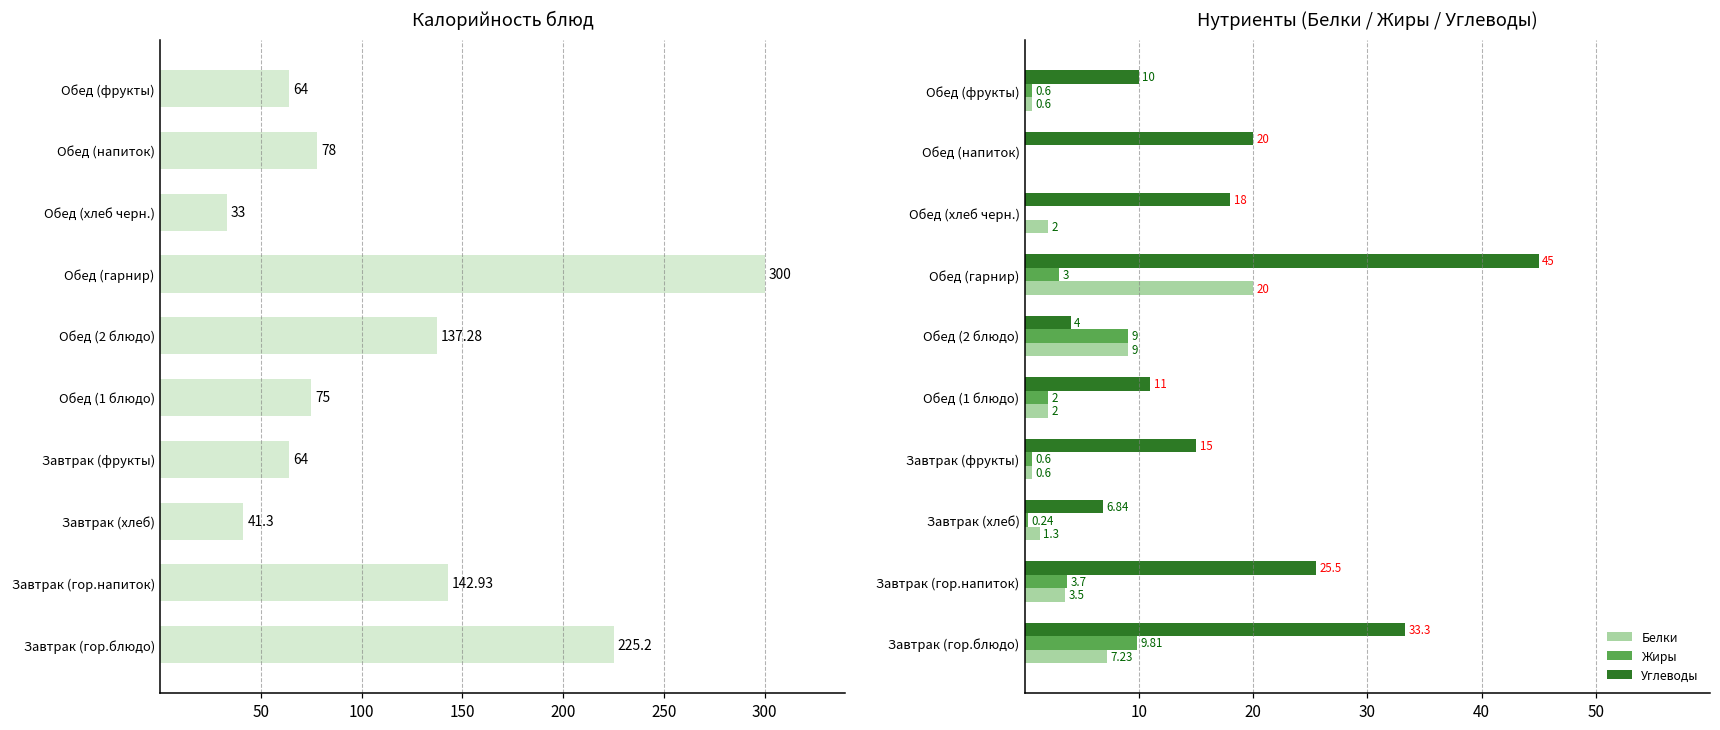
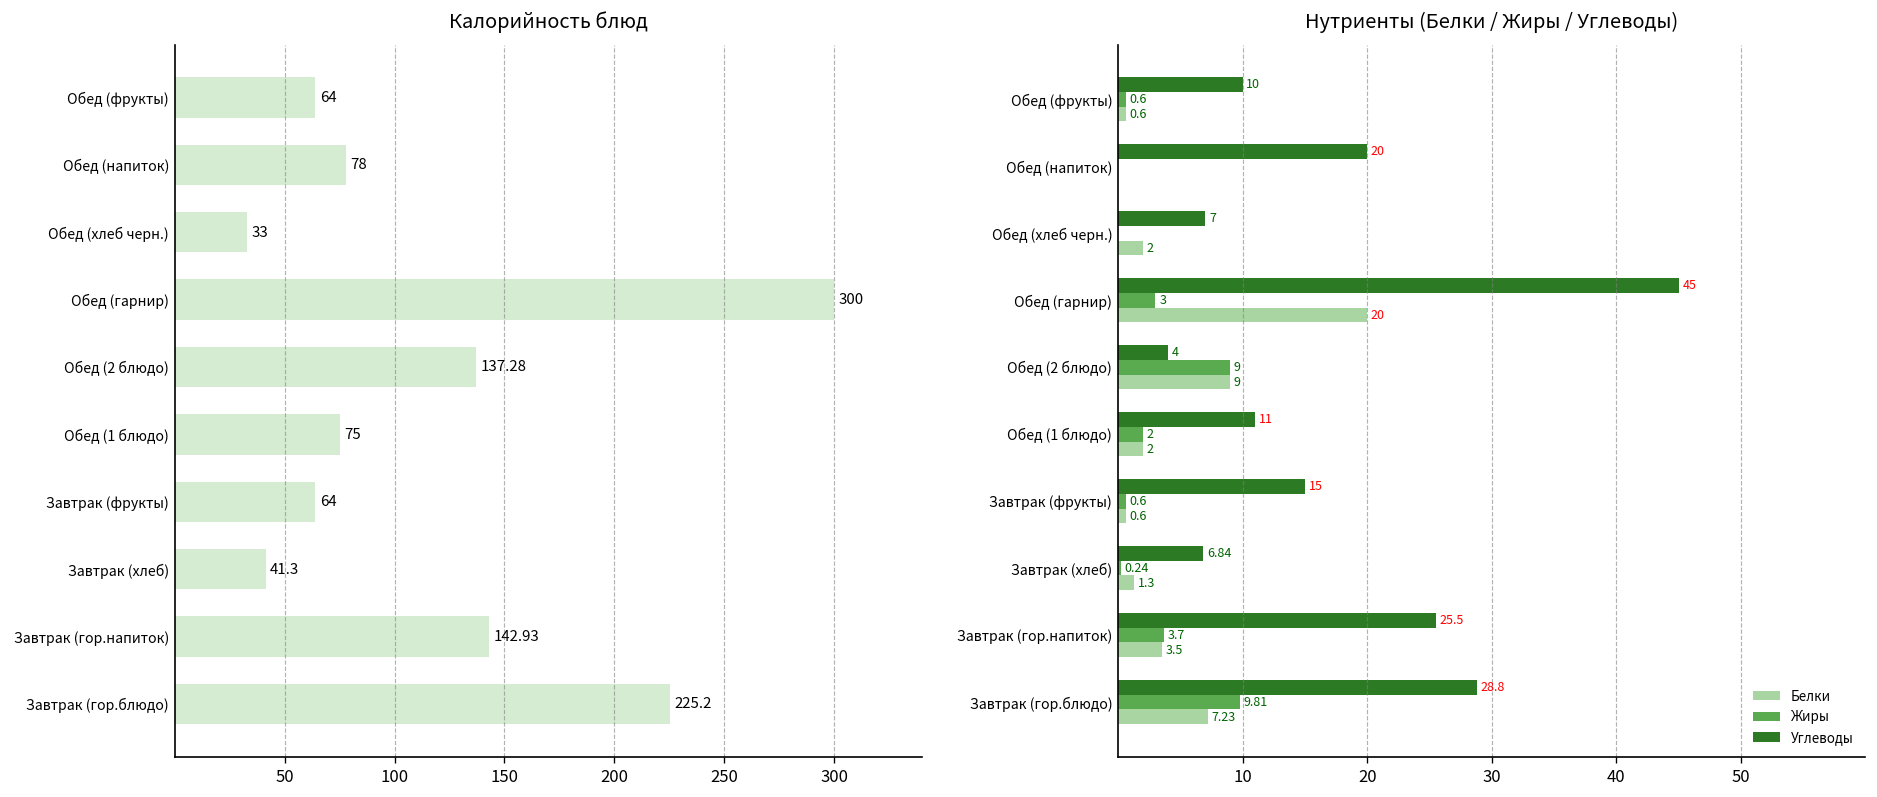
  {
    "Калорийность блюд": {
      "Обед (фрукты)": 64,
      "Обед (напиток)": 78,
      "Обед (хлеб черн.)": 33,
      "Обед (гарнир)": 300,
      "Обед (2 блюдо)": 137.28,
      "Обед (1 блюдо)": 75,
      "Завтрак (фрукты)": 64,
      "Завтрак (хлеб)": 41.3,
      "Завтрак (гор.напиток)": 142.93,
      "Завтрак (гор.блюдо)": 225.2
    },
    "Нутриенты (Белки / Жиры / Углеводы)": {
      "Белки": {
        "Обед (фрукты)": 0.6,
        "Обед (хлеб черн.)": 2,
        "Обед (гарнир)": 20,
        "Обед (2 блюдо)": 9,
        "Обед (1 блюдо)": 2,
        "Завтрак (фрукты)": 0.6,
        "Завтрак (хлеб)": 1.3,
        "Завтрак (гор.напиток)": 3.5,
        "Завтрак (гор.блюдо)": 7.23
      },
      "Жиры": {
        "Обед (фрукты)": 0.6,
        "Обед (гарнир)": 3,
        "Обед (2 блюдо)": 9,
        "Обед (1 блюдо)": 2,
        "Завтрак (фрукты)": 0.6,
        "Завтрак (хлеб)": 0.24,
        "Завтрак (гор.напиток)": 3.7,
        "Завтрак (гор.блюдо)": 9.81
      },
      "Углеводы": {
        "Обед (фрукты)": 10,
        "Обед (напиток)": 20,
-       "Обед (хлеб черн.)": 18,
+       "Обед (хлеб черн.)": 7,
        "Обед (гарнир)": 45,
        "Обед (2 блюдо)": 4,
        "Обед (1 блюдо)": 11,
        "Завтрак (фрукты)": 15,
        "Завтрак (хлеб)": 6.84,
        "Завтрак (гор.напиток)": 25.5,
-       "Завтрак (гор.блюдо)": 33.3
+       "Завтрак (гор.блюдо)": 28.8
      }
    }
  }
